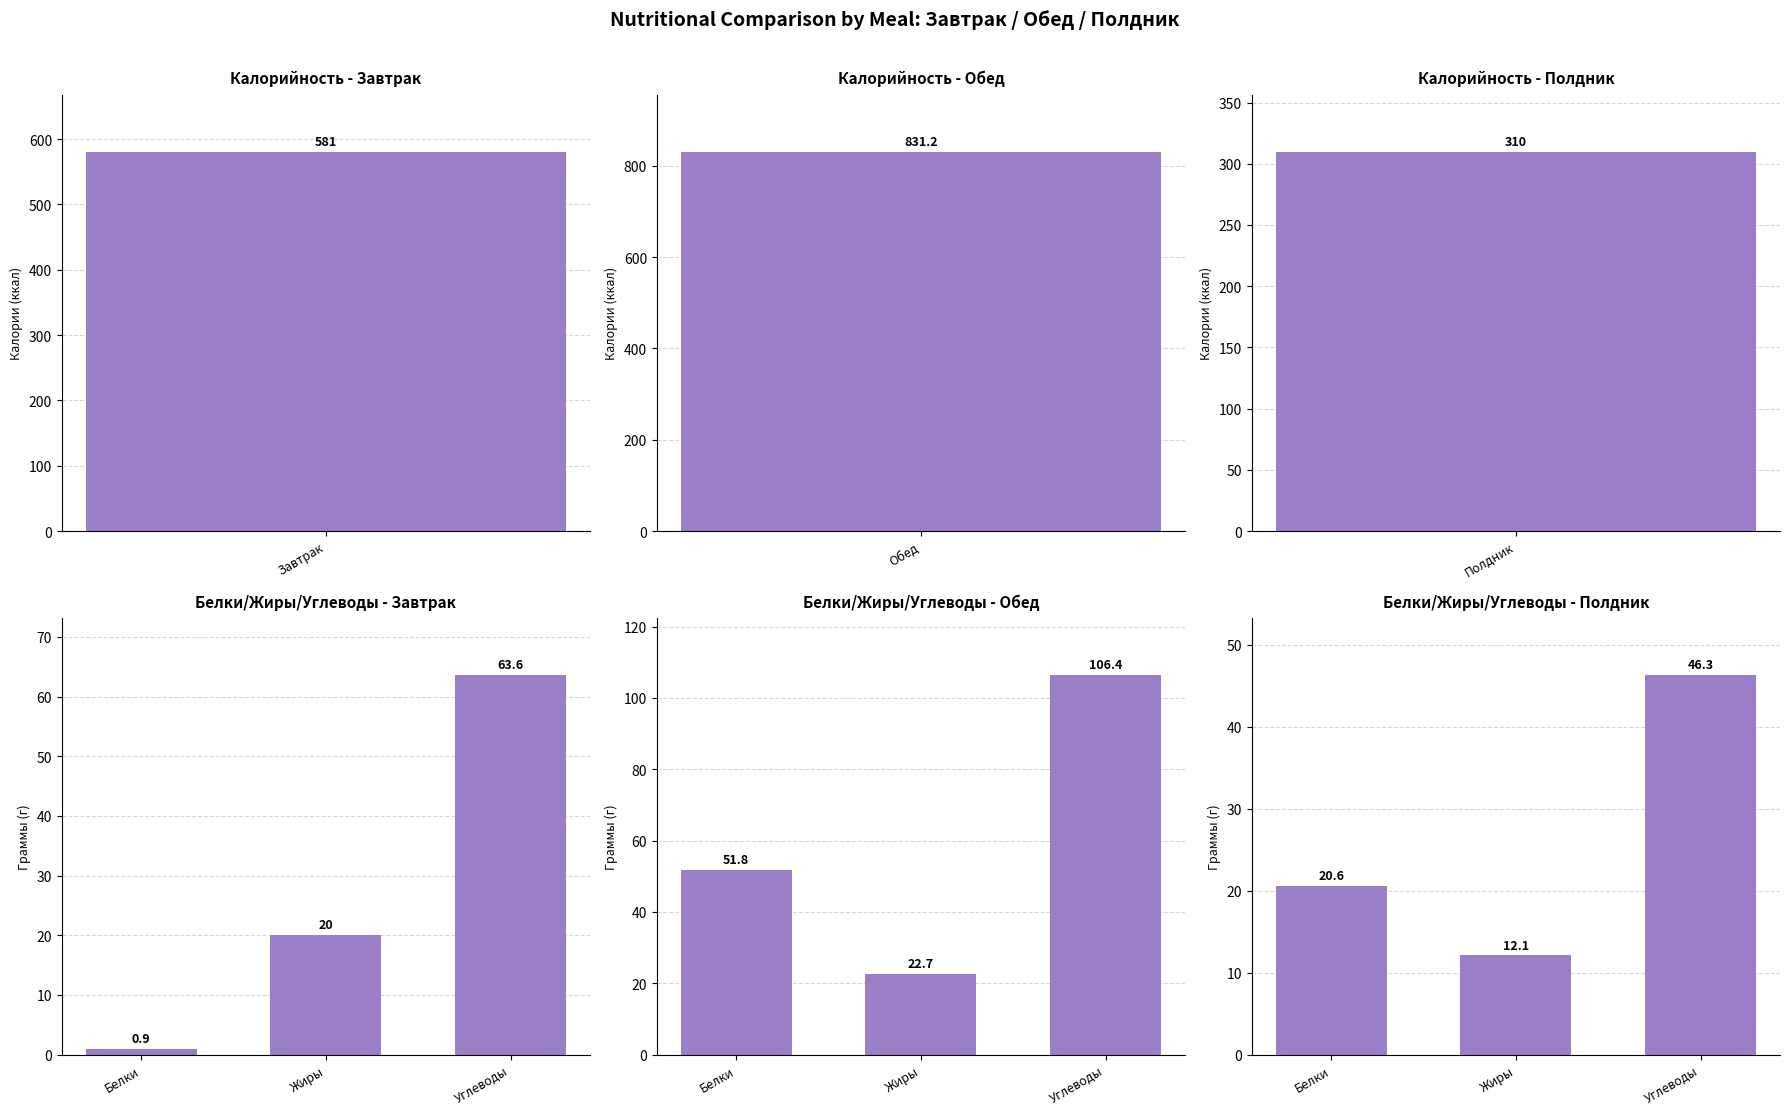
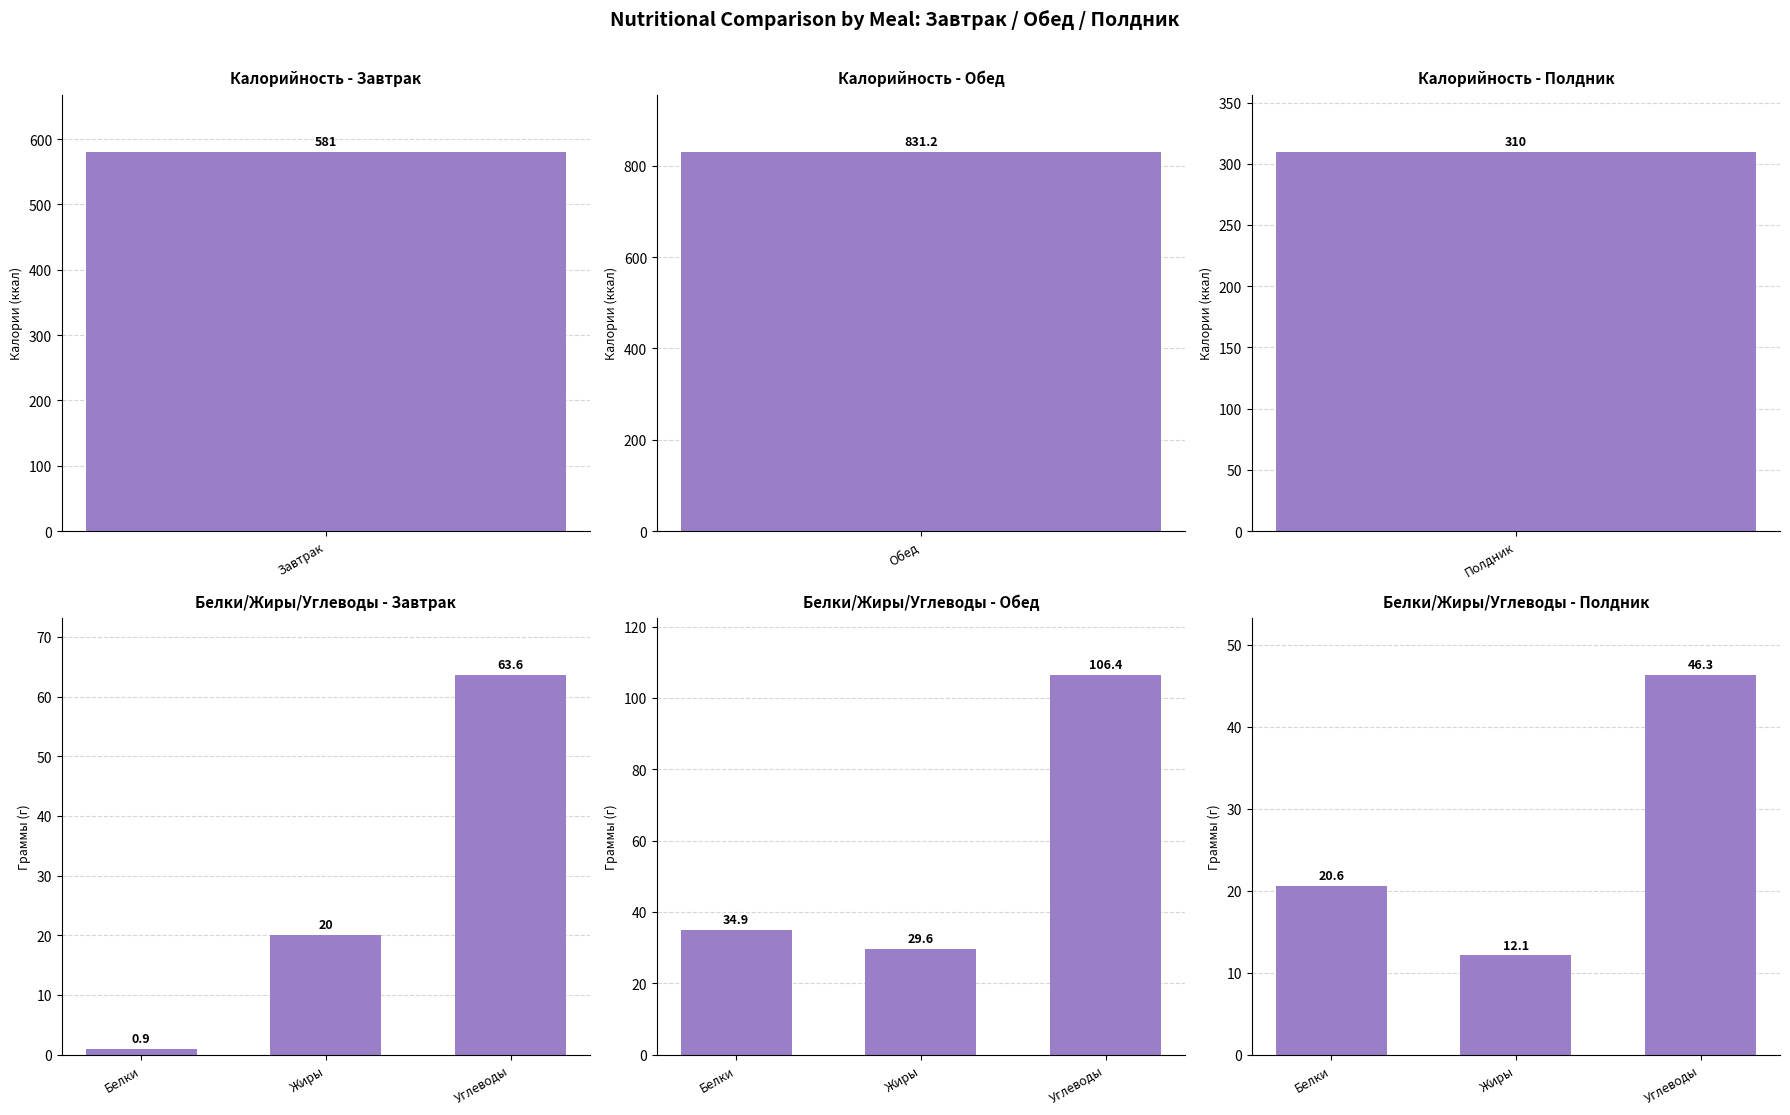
  {
    "Калорийность - Завтрак": {
      "Завтрак": 581
    },
    "Калорийность - Обед": {
      "Обед": 831.2
    },
    "Калорийность - Полдник": {
      "Полдник": 310
    },
    "Белки/Жиры/Углеводы - Завтрак": {
      "Белки": 0.9,
      "Жиры": 20,
      "Углеводы": 63.6
    },
    "Белки/Жиры/Углеводы - Обед": {
-     "Белки": 51.8,
-     "Жиры": 22.7,
+     "Белки": 34.9,
+     "Жиры": 29.6,
      "Углеводы": 106.4
    },
    "Белки/Жиры/Углеводы - Полдник": {
      "Белки": 20.6,
      "Жиры": 12.1,
      "Углеводы": 46.3
    }
  }
